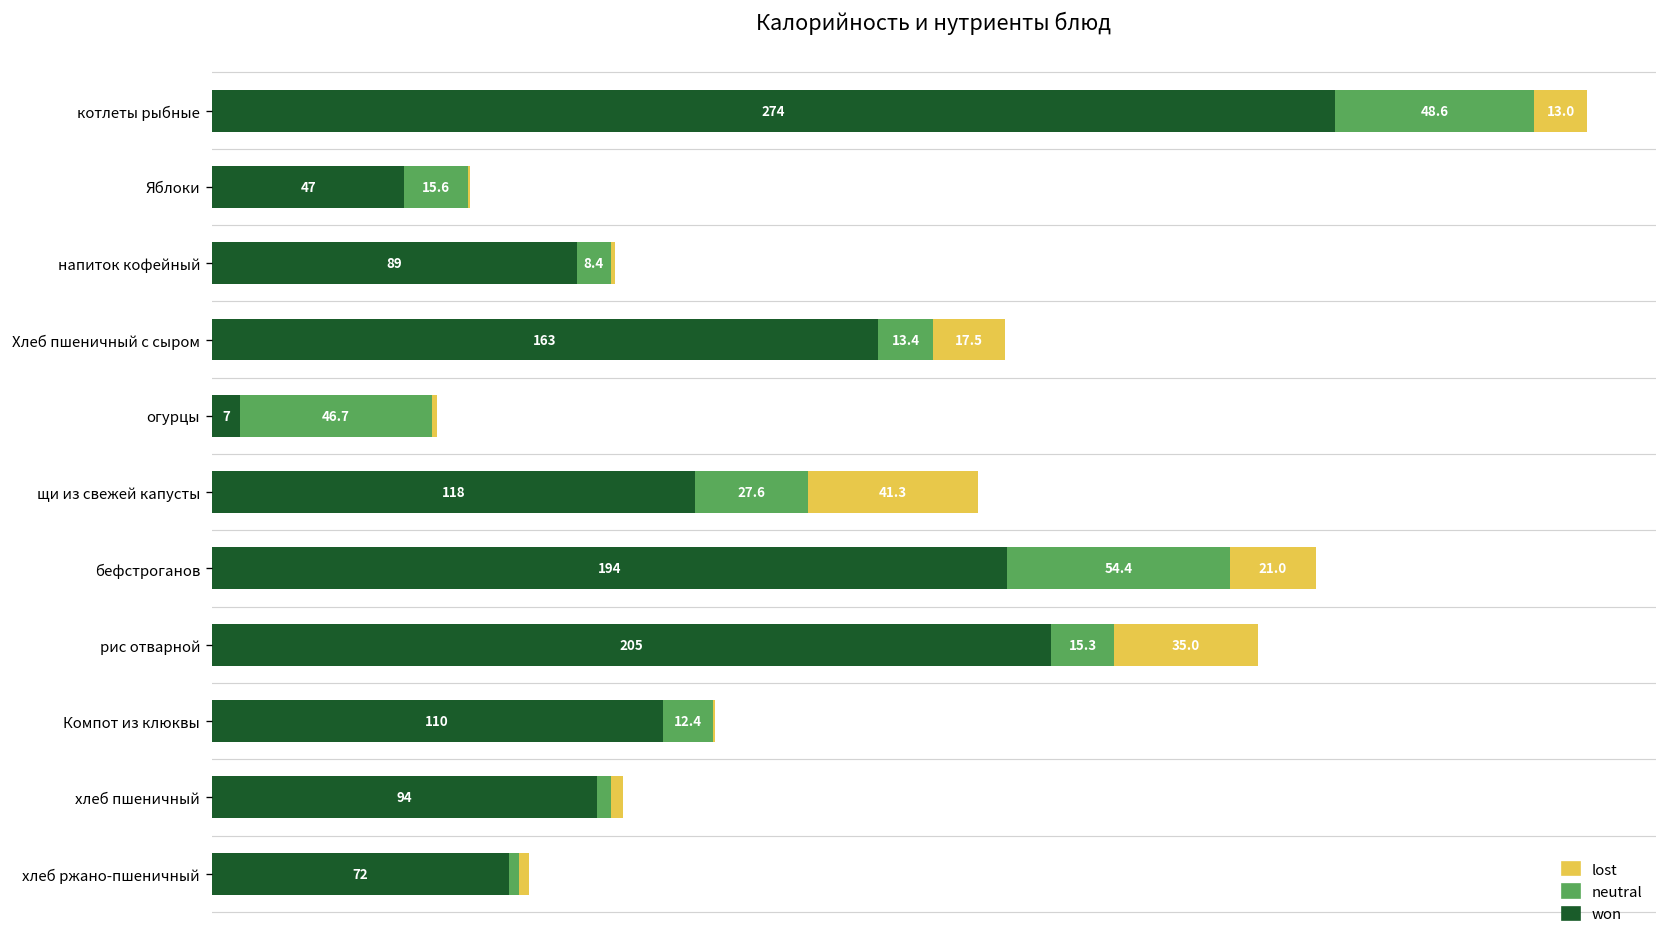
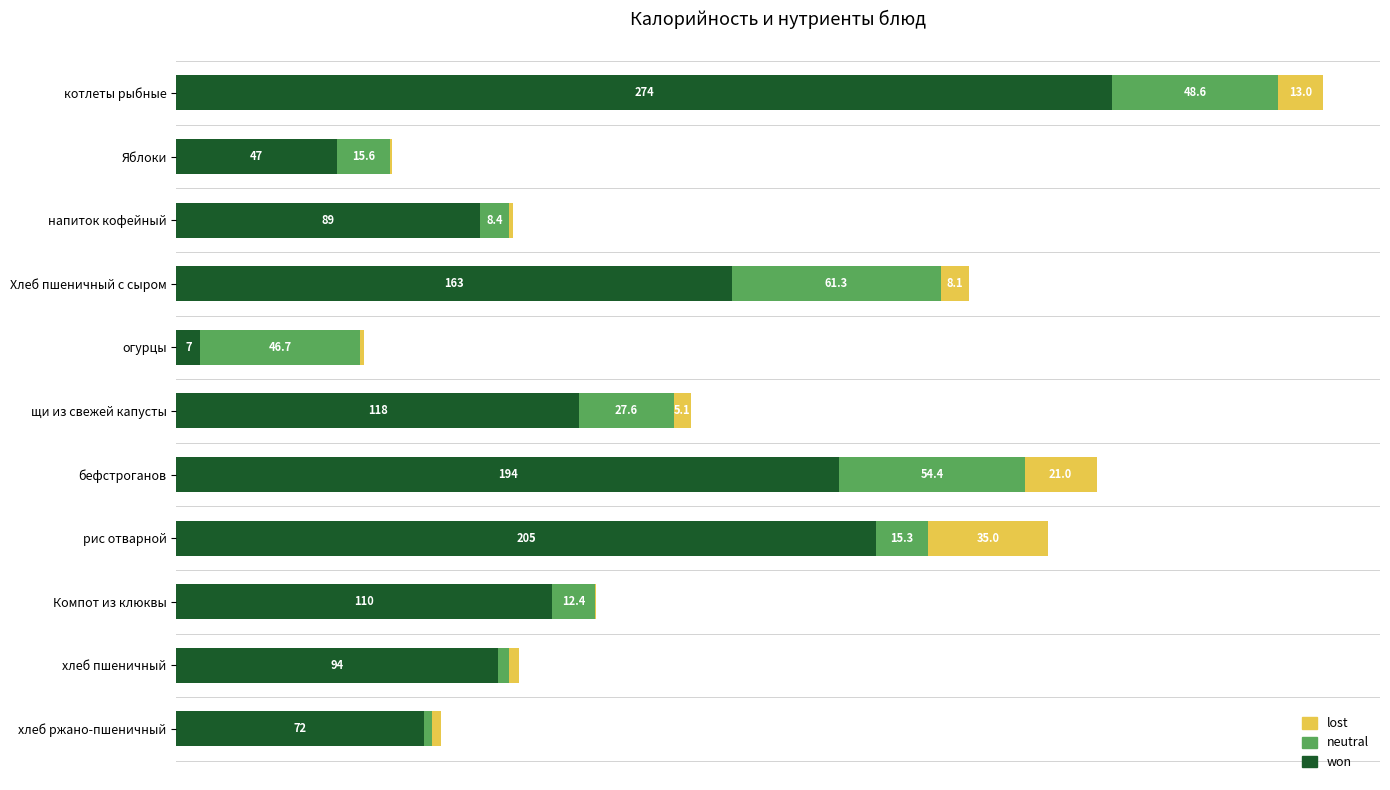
  {
    "won": {
      "котлеты рыбные": 274,
      "Яблоки": 47,
      "напиток кофейный": 89,
      "Хлеб пшеничный с сыром": 163,
      "огурцы": 7,
      "щи из свежей капусты": 118,
      "бефстроганов": 194,
      "рис отварной": 205,
      "Компот из клюквы": 110,
      "хлеб пшеничный": 94,
      "хлеб ржано-пшеничный": 72
    },
    "neutral": {
      "котлеты рыбные": 48.6,
      "Яблоки": 15.6,
      "напиток кофейный": 8.4,
-     "Хлеб пшеничный с сыром": 13.4,
+     "Хлеб пшеничный с сыром": 61.3,
      "огурцы": 46.7,
      "щи из свежей капусты": 27.6,
      "бефстроганов": 54.4,
      "рис отварной": 15.3,
      "Компот из клюквы": 12.4
    },
    "lost": {
      "котлеты рыбные": 13.0,
-     "Хлеб пшеничный с сыром": 17.5,
-     "щи из свежей капусты": 41.3,
+     "Хлеб пшеничный с сыром": 8.1,
+     "щи из свежей капусты": 5.1,
      "бефстроганов": 21.0,
      "рис отварной": 35.0
    }
  }
